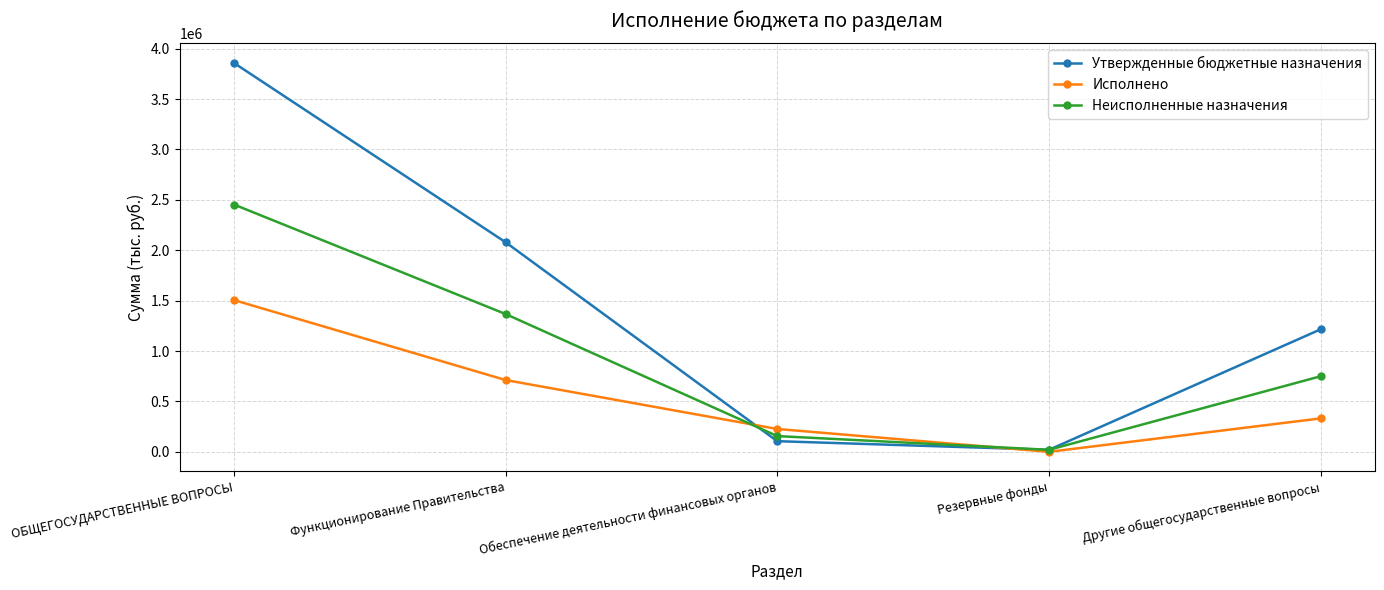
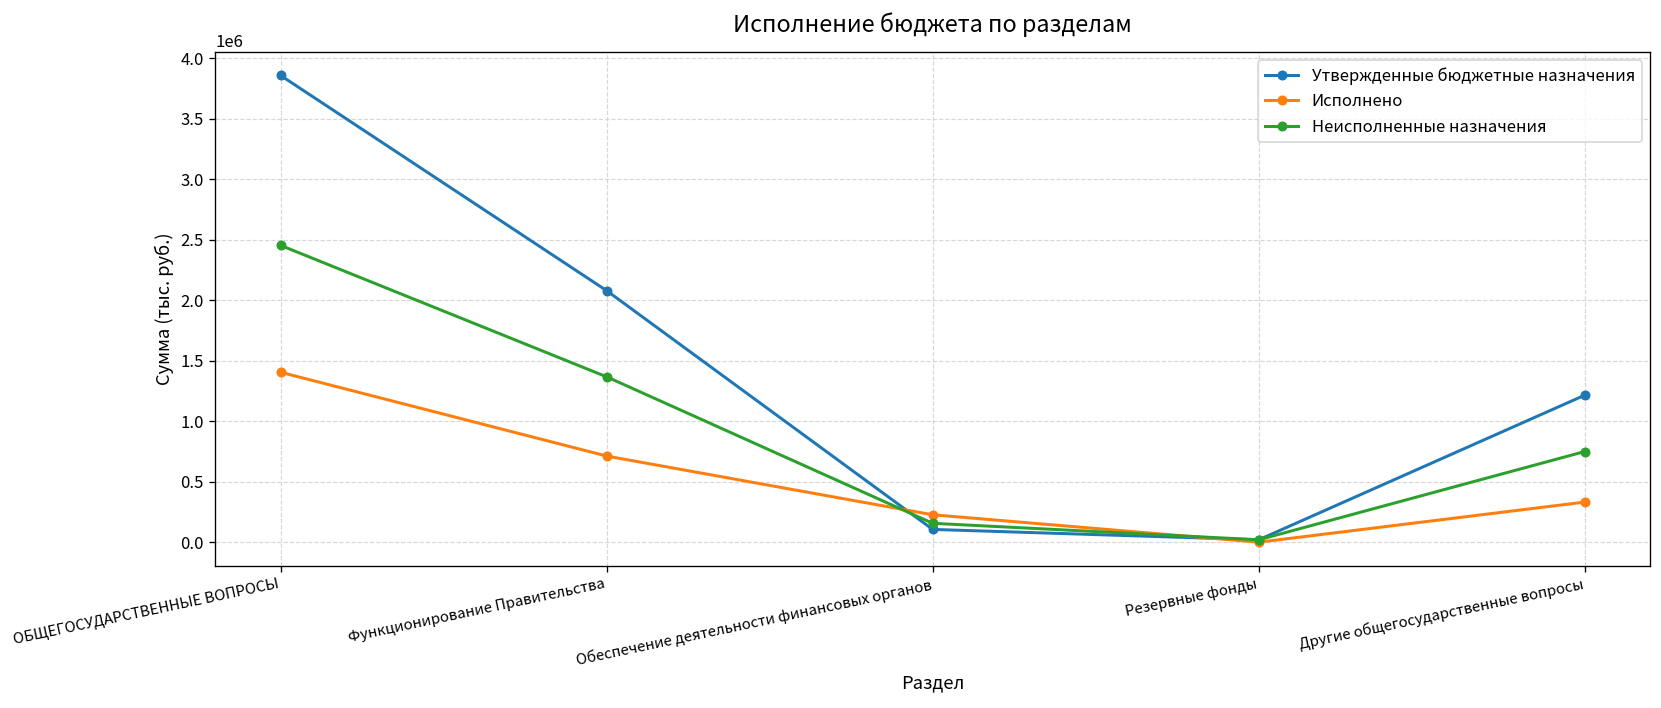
  {
    "Утвержденные бюджетные назначения": {
      "ОБЩЕГОСУДАРСТВЕННЫЕ ВОПРОСЫ": 3860000,
      "Функционирование Правительства": 2080000,
      "Обеспечение деятельности финансовых органов": 110000,
      "Другие общегосударственные вопросы": 1220000
    },
    "Исполнено": {
-     "ОБЩЕГОСУДАРСТВЕННЫЕ ВОПРОСЫ": 1510000,
+     "ОБЩЕГОСУДАРСТВЕННЫЕ ВОПРОСЫ": 1410000,
      "Функционирование Правительства": 710000,
      "Обеспечение деятельности финансовых органов": 230000,
      "Другие общегосударственные вопросы": 330000
    },
    "Неисполненные назначения": {
      "ОБЩЕГОСУДАРСТВЕННЫЕ ВОПРОСЫ": 2450000,
      "Функционирование Правительства": 1370000,
      "Обеспечение деятельности финансовых органов": 160000,
      "Другие общегосударственные вопросы": 750000
    }
  }
